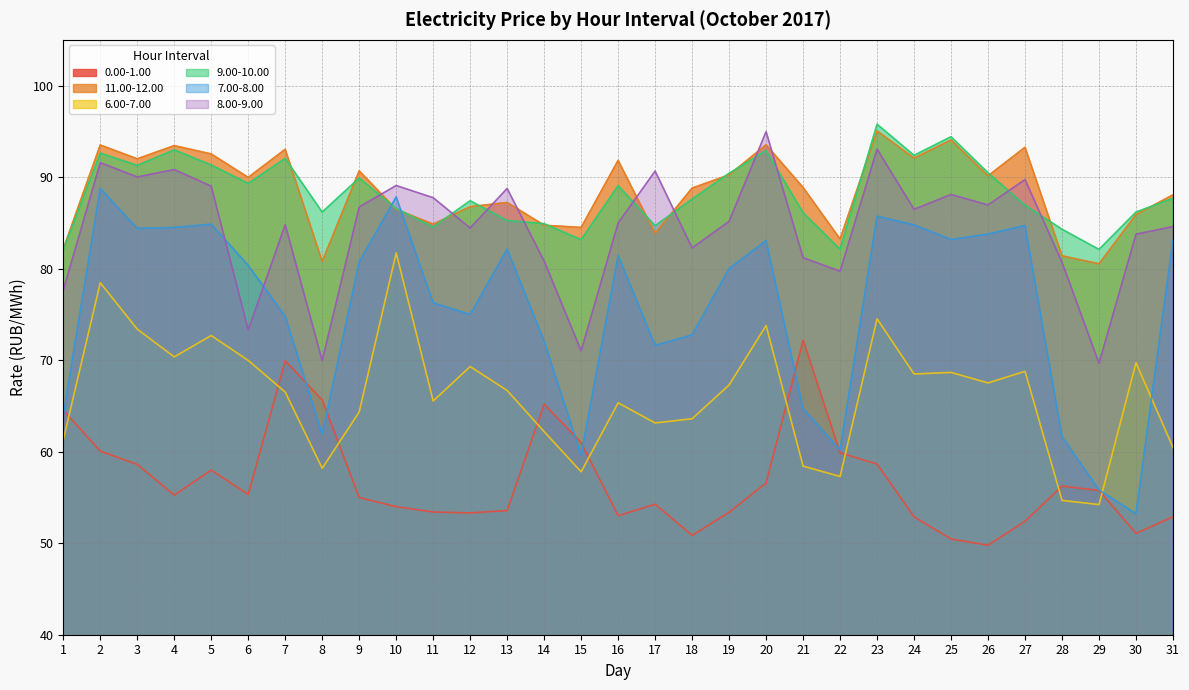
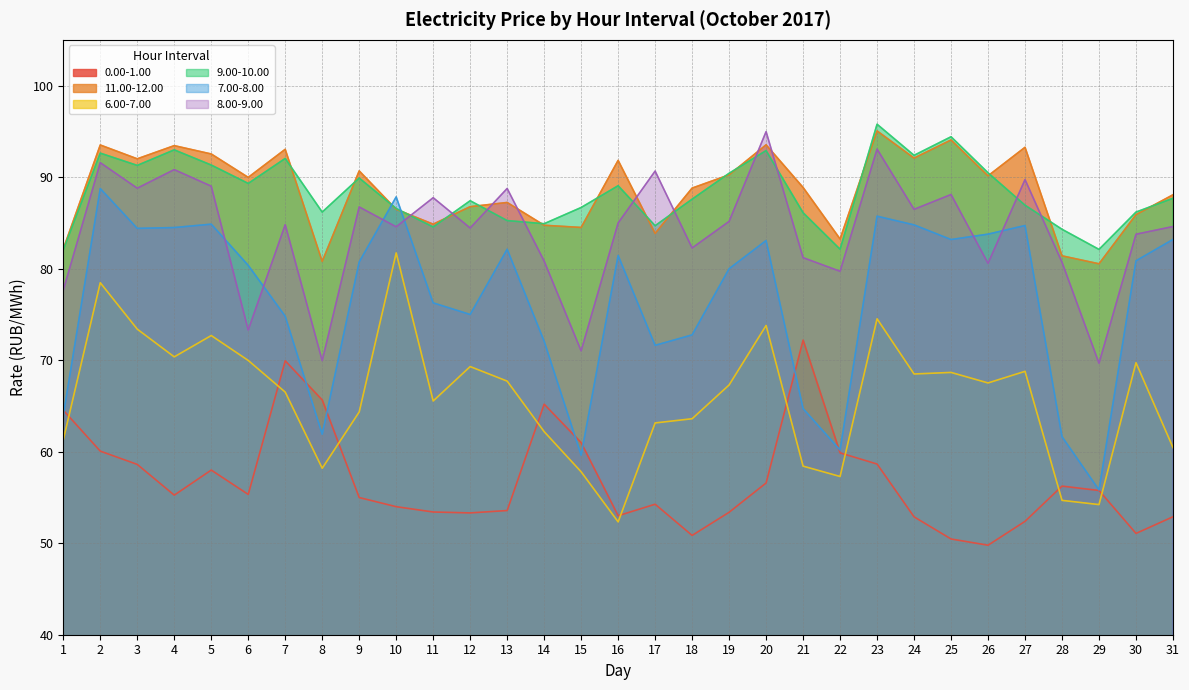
  {
    "6.00-7.00": {
      "1": 61,
      "2": 78,
      "3": 73,
      "4": 70,
      "5": 73,
      "6": 70,
      "7": 67,
      "8": 58,
      "9": 64,
      "10": 82,
      "11": 66,
      "12": 69,
-     "13": 67,
+     "13": 68,
      "14": 62,
      "15": 58,
-     "16": 65,
+     "16": 52,
      "17": 63,
      "18": 64,
      "19": 67,
      "20": 74,
      "21": 58,
      "22": 57,
      "23": 75,
      "24": 68,
      "25": 69,
      "26": 68,
      "27": 69,
      "28": 55,
      "29": 54,
      "30": 70,
      "31": 60
    },
    "9.00-10.00": {
      "2": 93,
      "3": 91,
      "4": 93,
      "5": 91,
      "6": 89,
      "7": 92,
      "8": 86,
      "9": 90,
      "11": 85,
      "12": 87,
      "13": 85,
-     "15": 83,
+     "15": 87,
      "16": 89,
      "17": 85,
      "18": 88,
      "20": 93,
      "21": 86,
      "22": 82,
      "23": 96,
      "24": 92,
      "25": 94,
      "26": 90,
      "27": 87,
      "28": 84,
      "29": 82,
      "31": 88
    },
    "7.00-8.00": {
      "1": 64,
      "2": 89,
      "3": 84,
      "4": 84,
      "5": 85,
      "6": 80,
      "7": 75,
      "8": 62,
      "9": 81,
      "10": 88,
      "11": 76,
      "12": 75,
      "13": 82,
      "14": 72,
      "15": 60,
      "16": 81,
      "17": 72,
      "18": 73,
      "19": 80,
      "20": 83,
      "21": 65,
      "22": 60,
      "23": 86,
      "24": 85,
      "25": 83,
      "26": 84,
      "27": 85,
      "28": 62,
-     "30": 53,
+     "30": 81,
      "31": 83
    },
    "8.00-9.00": {
      "1": 78,
      "2": 92,
-     "3": 90,
+     "3": 89,
      "4": 91,
      "5": 89,
      "6": 73,
      "7": 85,
      "8": 70,
      "9": 87,
-     "10": 89,
+     "10": 85,
      "11": 88,
      "12": 84,
      "13": 89,
      "14": 81,
      "15": 71,
      "16": 85,
      "17": 91,
      "18": 82,
      "19": 85,
      "20": 95,
      "21": 81,
      "22": 80,
      "23": 93,
      "24": 86,
      "25": 88,
-     "26": 87,
+     "26": 81,
      "27": 90,
      "28": 81,
      "29": 70,
      "30": 84,
      "31": 85
    }
  }
